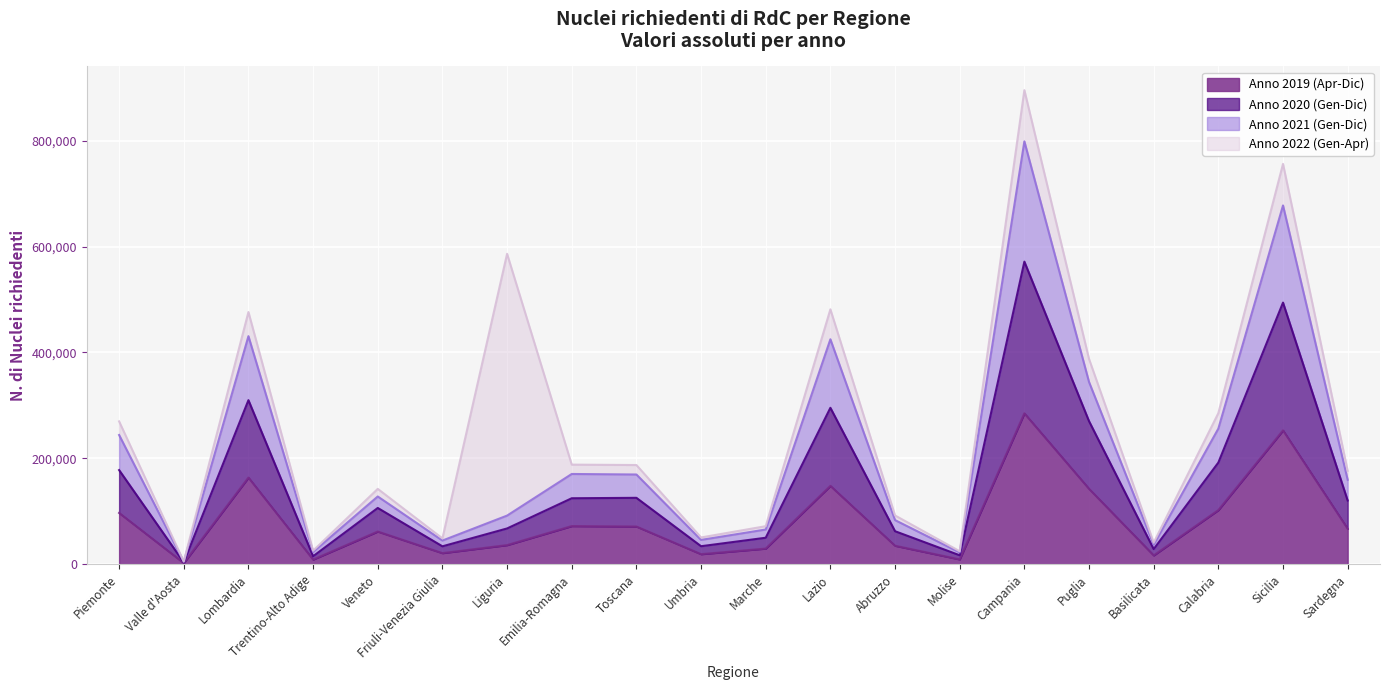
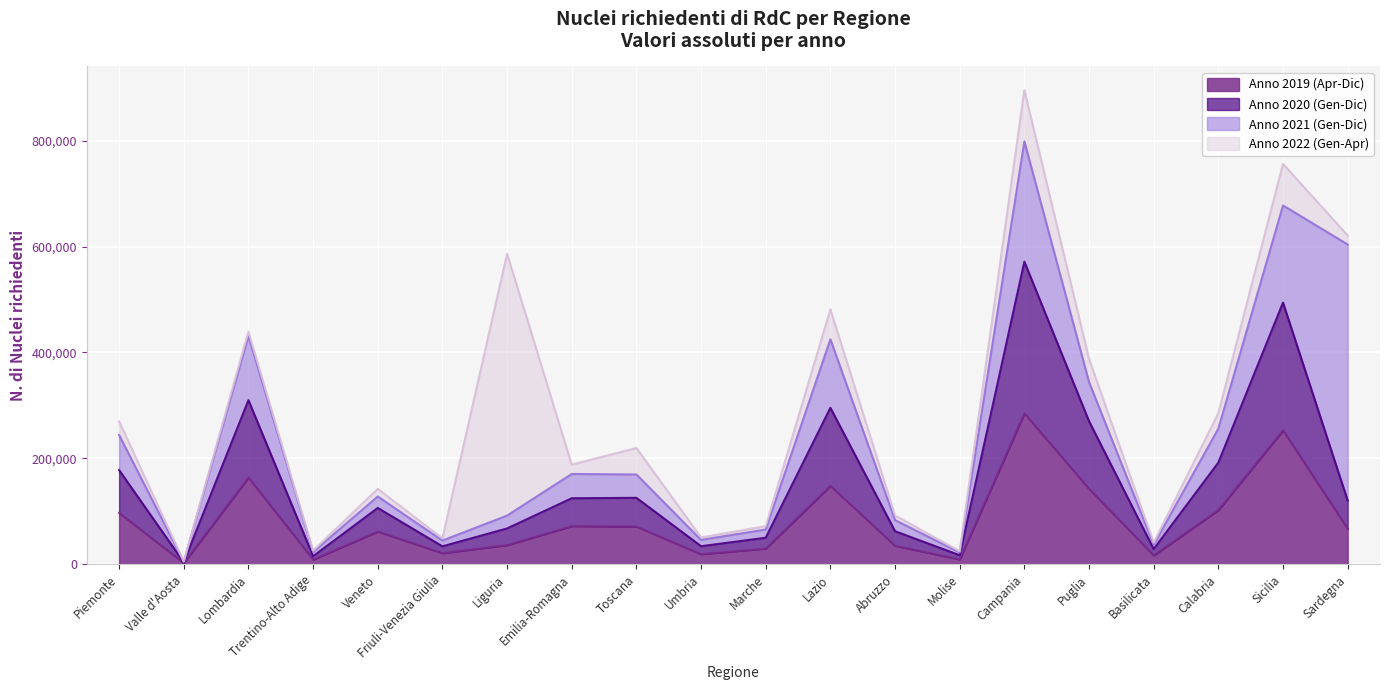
  {
    "Anno 2021 (Gen-Dic)": {
      "Piemonte": "70,000",
      "Lombardia": "120,000",
      "Veneto": "20,000",
      "Liguria": "20,000",
      "Emilia-Romagna": "50,000",
      "Toscana": "40,000",
      "Marche": "20,000",
      "Lazio": "130,000",
      "Abruzzo": "20,000",
      "Campania": "230,000",
      "Puglia": "70,000",
      "Calabria": "60,000",
      "Sicilia": "180,000",
-     "Sardegna": "40,000"
+     "Sardegna": "480,000"
    },
    "Anno 2022 (Gen-Apr)": {
      "Piemonte": "30,000",
-     "Lombardia": "50,000",
+     "Lombardia": "10,000",
      "Veneto": "10,000",
      "Liguria": "490,000",
      "Emilia-Romagna": "20,000",
-     "Toscana": "20,000",
+     "Toscana": "50,000",
      "Marche": "10,000",
      "Lazio": "60,000",
      "Abruzzo": "10,000",
      "Campania": "100,000",
      "Puglia": "40,000",
      "Calabria": "30,000",
      "Sicilia": "80,000",
      "Sardegna": "20,000"
    }
  }
